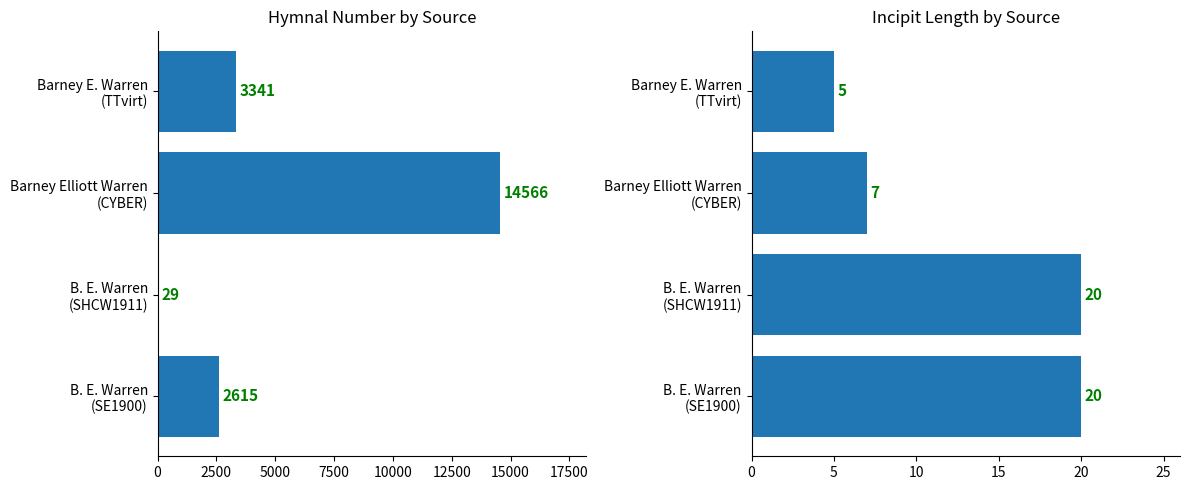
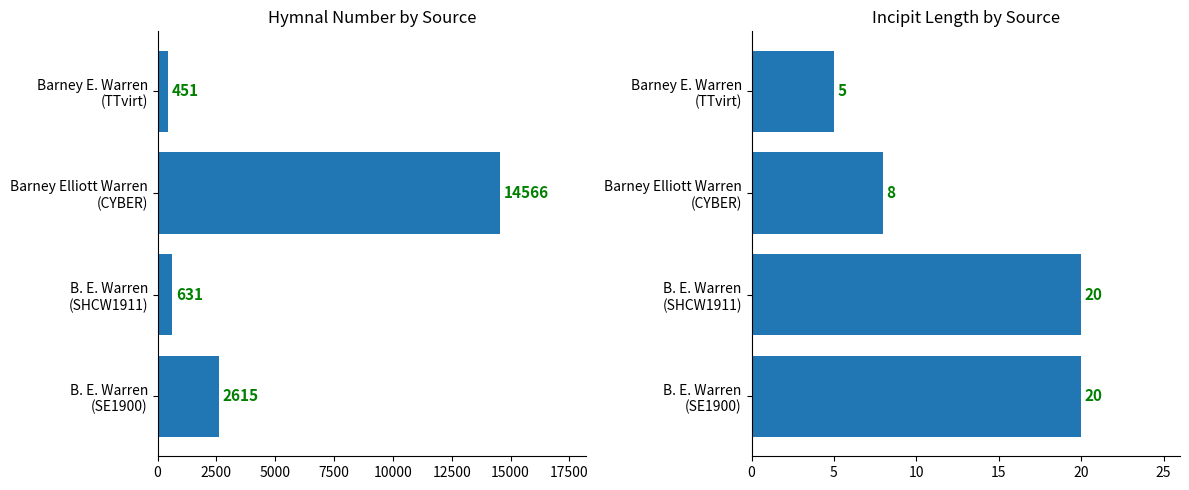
  {
    "Hymnal Number by Source": {
-     "Barney E. Warren (TTvirt)": 3341,
+     "Barney E. Warren (TTvirt)": 451,
      "Barney Elliott Warren (CYBER)": 14566,
-     "B. E. Warren (SHCW1911)": 29,
+     "B. E. Warren (SHCW1911)": 631,
      "B. E. Warren (SE1900)": 2615
    },
    "Incipit Length by Source": {
      "Barney E. Warren (TTvirt)": 5,
-     "Barney Elliott Warren (CYBER)": 7,
+     "Barney Elliott Warren (CYBER)": 8,
      "B. E. Warren (SHCW1911)": 20,
      "B. E. Warren (SE1900)": 20
    }
  }
